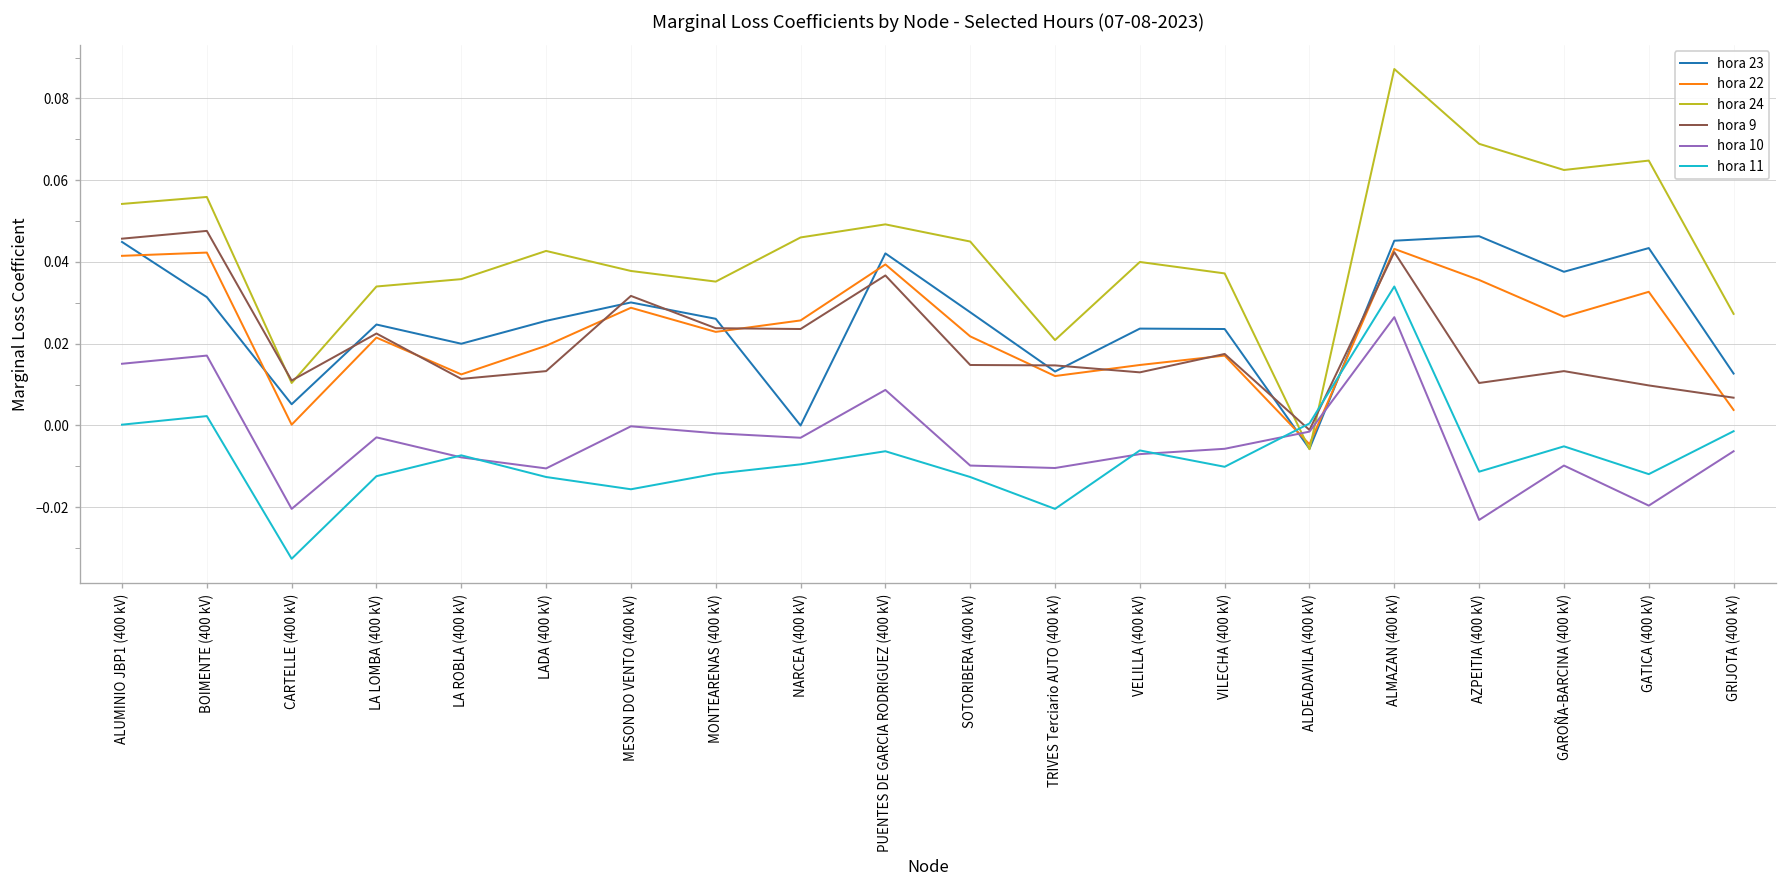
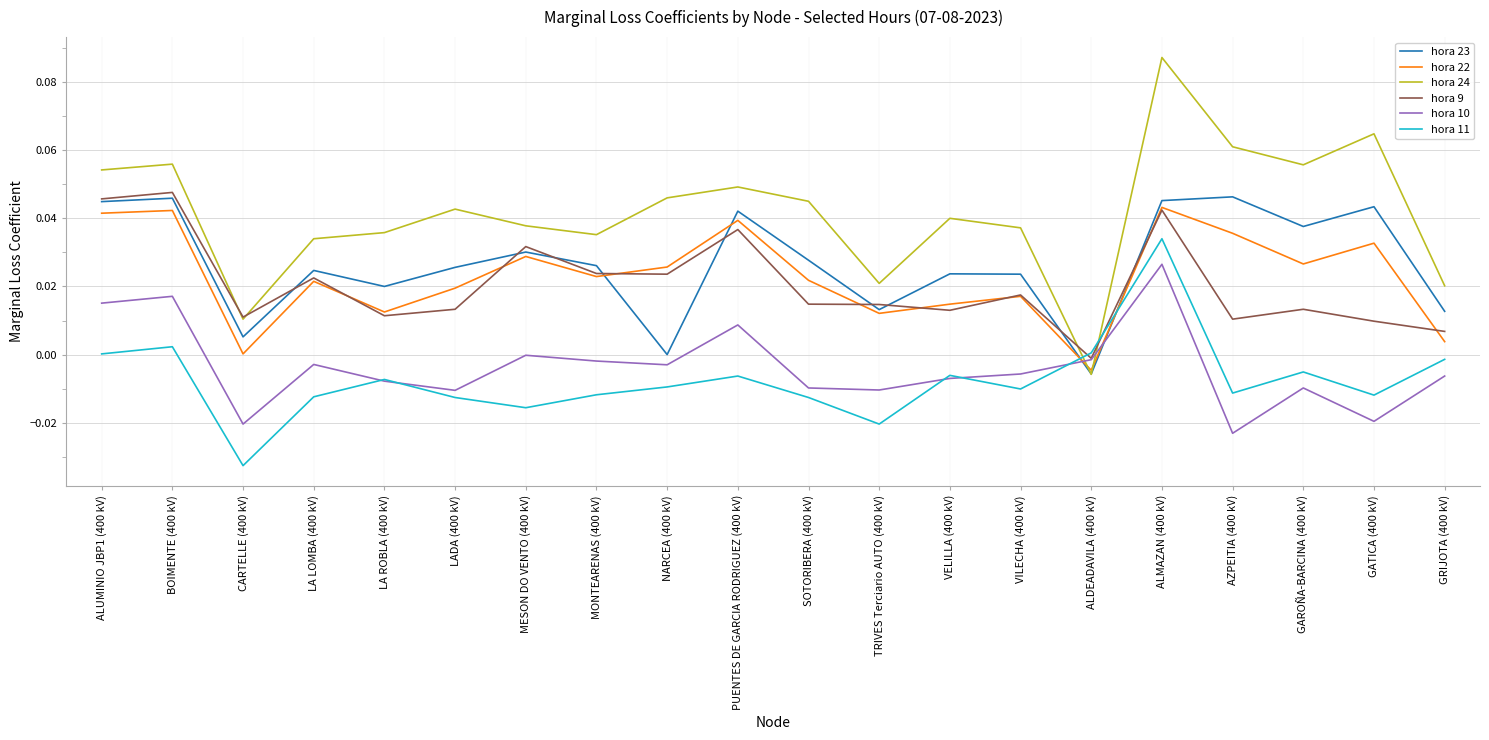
  {
    "hora 23": {
      "ALUMINIO JBP1 (400 kV)": 0.045,
-     "BOIMENTE (400 kV)": 0.031,
+     "BOIMENTE (400 kV)": 0.046,
      "CARTELLE (400 kV)": 0.005,
      "LA LOMBA (400 kV)": 0.025,
      "LA ROBLA (400 kV)": 0.020,
      "LADA (400 kV)": 0.026,
      "MESON DO VENTO (400 kV)": 0.030,
      "MONTEARENAS (400 kV)": 0.026,
      "NARCEA (400 kV)": 0.000,
      "PUENTES DE GARCIA RODRIGUEZ (400 kV)": 0.042,
      "SOTORIBERA (400 kV)": 0.028,
      "TRIVES Terciario AUTO (400 kV)": 0.013,
      "VELILLA (400 kV)": 0.024,
      "VILECHA (400 kV)": 0.024,
      "ALMAZAN (400 kV)": 0.045,
      "AZPEITIA (400 kV)": 0.046,
      "GAROÑA-BARCINA (400 kV)": 0.038,
      "GATICA (400 kV)": 0.043,
      "GRIJOTA (400 kV)": 0.013
    },
    "hora 22": {
      "ALUMINIO JBP1 (400 kV)": 0.042,
      "BOIMENTE (400 kV)": 0.042,
      "CARTELLE (400 kV)": 0.000,
      "LA LOMBA (400 kV)": 0.022,
      "LA ROBLA (400 kV)": 0.013,
      "LADA (400 kV)": 0.020,
      "MESON DO VENTO (400 kV)": 0.029,
      "MONTEARENAS (400 kV)": 0.023,
      "NARCEA (400 kV)": 0.026,
      "PUENTES DE GARCIA RODRIGUEZ (400 kV)": 0.039,
      "SOTORIBERA (400 kV)": 0.022,
      "TRIVES Terciario AUTO (400 kV)": 0.012,
      "VELILLA (400 kV)": 0.015,
      "ALDEADAVILA (400 kV)": -0.005,
      "ALMAZAN (400 kV)": 0.043,
      "AZPEITIA (400 kV)": 0.036,
      "GAROÑA-BARCINA (400 kV)": 0.027,
      "GATICA (400 kV)": 0.033,
      "GRIJOTA (400 kV)": 0.004
    },
    "hora 24": {
      "ALUMINIO JBP1 (400 kV)": 0.054,
      "BOIMENTE (400 kV)": 0.056,
      "LA LOMBA (400 kV)": 0.034,
      "LA ROBLA (400 kV)": 0.036,
      "LADA (400 kV)": 0.043,
      "MESON DO VENTO (400 kV)": 0.038,
      "MONTEARENAS (400 kV)": 0.035,
      "NARCEA (400 kV)": 0.046,
      "PUENTES DE GARCIA RODRIGUEZ (400 kV)": 0.049,
      "SOTORIBERA (400 kV)": 0.045,
      "TRIVES Terciario AUTO (400 kV)": 0.021,
      "VELILLA (400 kV)": 0.040,
      "VILECHA (400 kV)": 0.037,
      "ALMAZAN (400 kV)": 0.087,
-     "AZPEITIA (400 kV)": 0.069,
-     "GAROÑA-BARCINA (400 kV)": 0.063,
+     "AZPEITIA (400 kV)": 0.061,
+     "GAROÑA-BARCINA (400 kV)": 0.056,
      "GATICA (400 kV)": 0.065,
-     "GRIJOTA (400 kV)": 0.027
+     "GRIJOTA (400 kV)": 0.020
    },
    "hora 9": {
      "ALUMINIO JBP1 (400 kV)": 0.046,
      "BOIMENTE (400 kV)": 0.048,
      "LA LOMBA (400 kV)": 0.023,
      "LA ROBLA (400 kV)": 0.011,
      "LADA (400 kV)": 0.013,
      "MESON DO VENTO (400 kV)": 0.032,
      "MONTEARENAS (400 kV)": 0.024,
      "NARCEA (400 kV)": 0.024,
      "PUENTES DE GARCIA RODRIGUEZ (400 kV)": 0.037,
      "SOTORIBERA (400 kV)": 0.015,
      "TRIVES Terciario AUTO (400 kV)": 0.015,
      "VELILLA (400 kV)": 0.013,
      "ALMAZAN (400 kV)": 0.042,
      "AZPEITIA (400 kV)": 0.010,
      "GAROÑA-BARCINA (400 kV)": 0.013,
      "GATICA (400 kV)": 0.010,
      "GRIJOTA (400 kV)": 0.007
    },
    "hora 10": {
      "ALUMINIO JBP1 (400 kV)": 0.015,
      "BOIMENTE (400 kV)": 0.017,
      "CARTELLE (400 kV)": -0.020,
      "LA LOMBA (400 kV)": -0.003,
      "LADA (400 kV)": -0.011,
      "MESON DO VENTO (400 kV)": 0.000,
      "MONTEARENAS (400 kV)": -0.002,
      "NARCEA (400 kV)": -0.003,
      "PUENTES DE GARCIA RODRIGUEZ (400 kV)": 0.009,
      "SOTORIBERA (400 kV)": -0.010,
      "TRIVES Terciario AUTO (400 kV)": -0.010,
      "VELILLA (400 kV)": -0.007,
      "VILECHA (400 kV)": -0.006,
      "ALMAZAN (400 kV)": 0.027,
      "AZPEITIA (400 kV)": -0.023,
      "GAROÑA-BARCINA (400 kV)": -0.010,
      "GATICA (400 kV)": -0.020,
      "GRIJOTA (400 kV)": -0.006
    },
    "hora 11": {
      "ALUMINIO JBP1 (400 kV)": 0.000,
      "BOIMENTE (400 kV)": 0.002,
      "CARTELLE (400 kV)": -0.033,
      "LA LOMBA (400 kV)": -0.012,
      "LADA (400 kV)": -0.013,
      "MESON DO VENTO (400 kV)": -0.016,
      "MONTEARENAS (400 kV)": -0.012,
      "NARCEA (400 kV)": -0.010,
      "PUENTES DE GARCIA RODRIGUEZ (400 kV)": -0.006,
      "SOTORIBERA (400 kV)": -0.013,
      "TRIVES Terciario AUTO (400 kV)": -0.020,
      "VELILLA (400 kV)": -0.006,
      "VILECHA (400 kV)": -0.010,
      "ALDEADAVILA (400 kV)": 0.001,
      "ALMAZAN (400 kV)": 0.034,
      "AZPEITIA (400 kV)": -0.011,
      "GAROÑA-BARCINA (400 kV)": -0.005,
      "GATICA (400 kV)": -0.012,
      "GRIJOTA (400 kV)": -0.001
    }
  }
